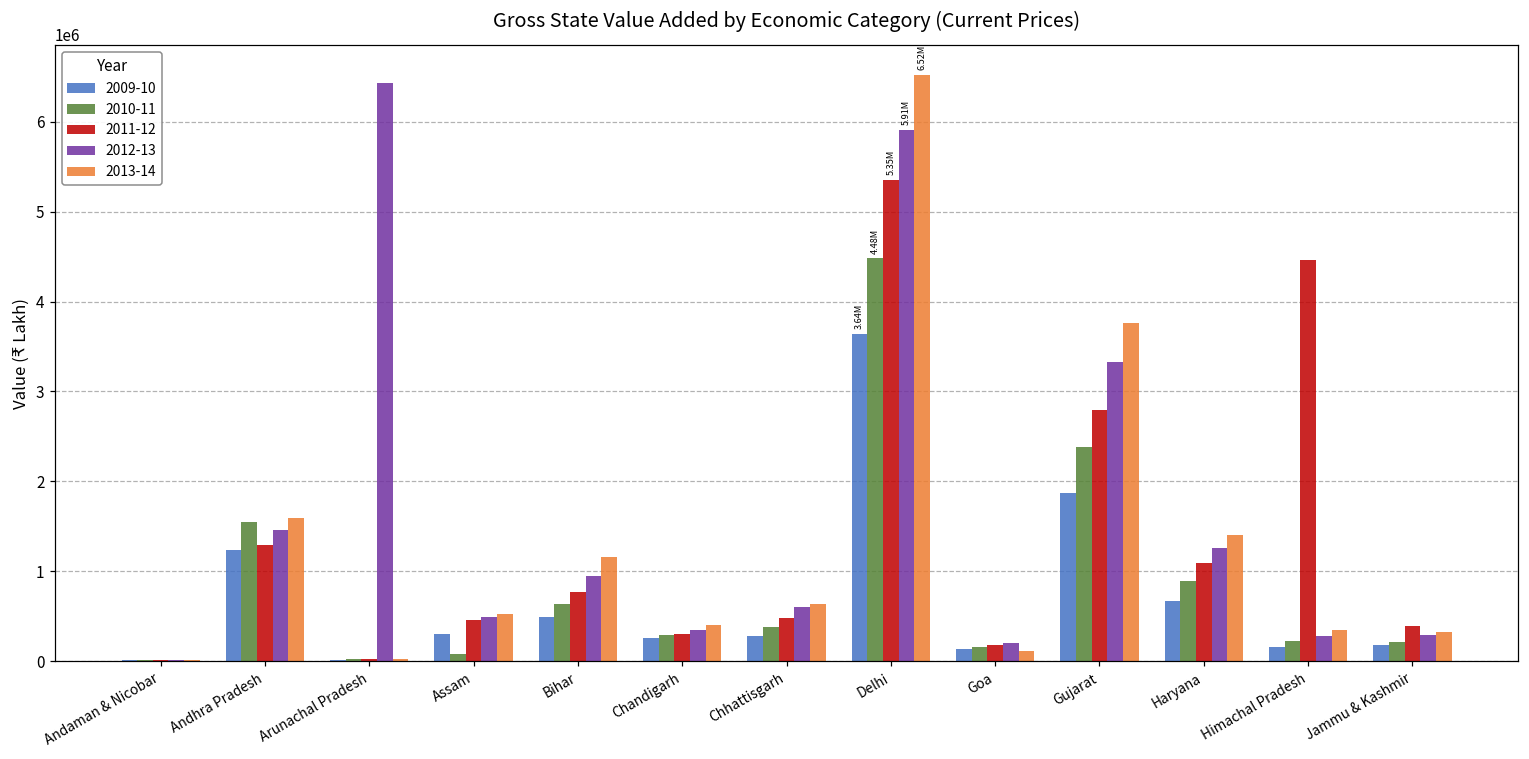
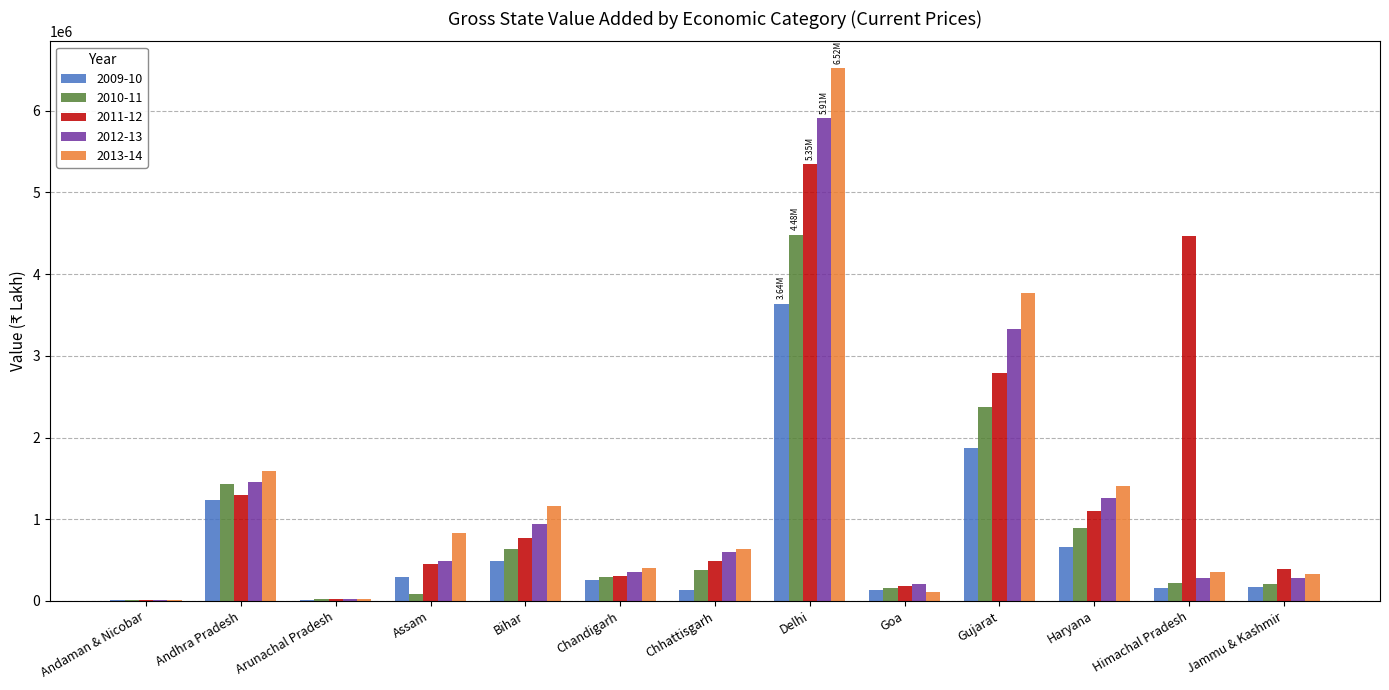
  {
    "2009-10": {
      "Andhra Pradesh": "1200000",
      "Assam": "300000",
      "Bihar": "500000",
      "Chandigarh": "300000",
-     "Chhattisgarh": "300000",
+     "Chhattisgarh": "100000",
      "Goa": "100000",
      "Gujarat": "1900000",
      "Haryana": "700000",
      "Himachal Pradesh": "200000",
      "Jammu & Kashmir": "200000"
    },
    "2010-11": {
-     "Andhra Pradesh": "1500000",
+     "Andhra Pradesh": "1400000",
      "Assam": "100000",
      "Bihar": "600000",
      "Chandigarh": "300000",
      "Chhattisgarh": "400000",
      "Goa": "200000",
      "Gujarat": "2400000",
      "Haryana": "900000",
      "Himachal Pradesh": "200000",
      "Jammu & Kashmir": "200000"
    },
    "2011-12": {
      "Delhi": "5.35M"
    },
    "2012-13": {
      "Andhra Pradesh": "1500000",
-     "Arunachal Pradesh": "6400000",
+     "Arunachal Pradesh": "0",
      "Assam": "500000",
      "Bihar": "900000",
      "Chandigarh": "300000",
      "Chhattisgarh": "600000",
      "Goa": "200000",
      "Gujarat": "3300000",
      "Haryana": "1300000",
      "Himachal Pradesh": "300000",
      "Jammu & Kashmir": "300000"
    },
    "2013-14": {
      "Andhra Pradesh": "1600000",
-     "Assam": "500000",
+     "Assam": "800000",
      "Bihar": "1200000",
      "Chandigarh": "400000",
      "Chhattisgarh": "600000",
      "Goa": "100000",
      "Gujarat": "3800000",
      "Haryana": "1400000",
      "Himachal Pradesh": "300000",
      "Jammu & Kashmir": "300000"
    }
  }
